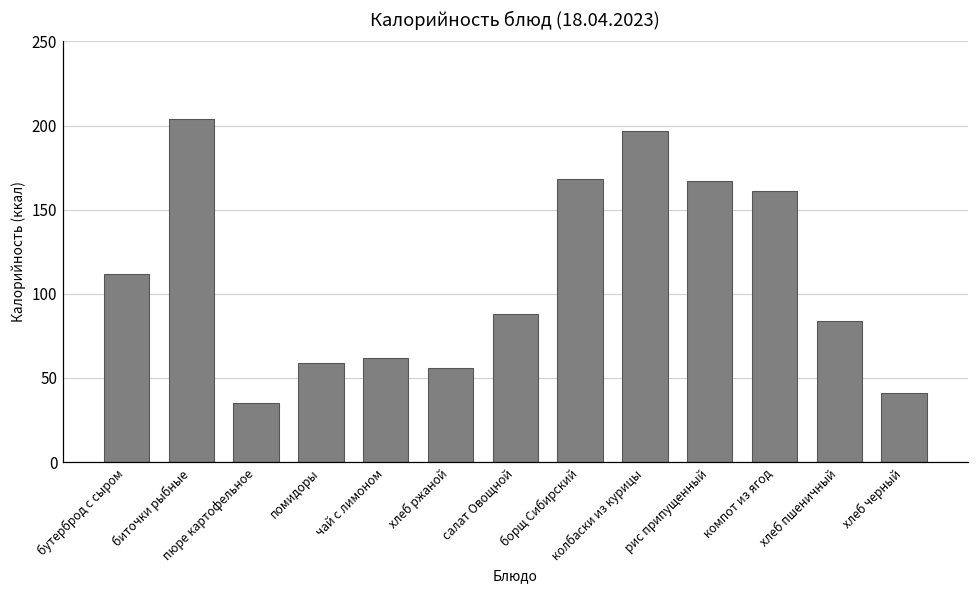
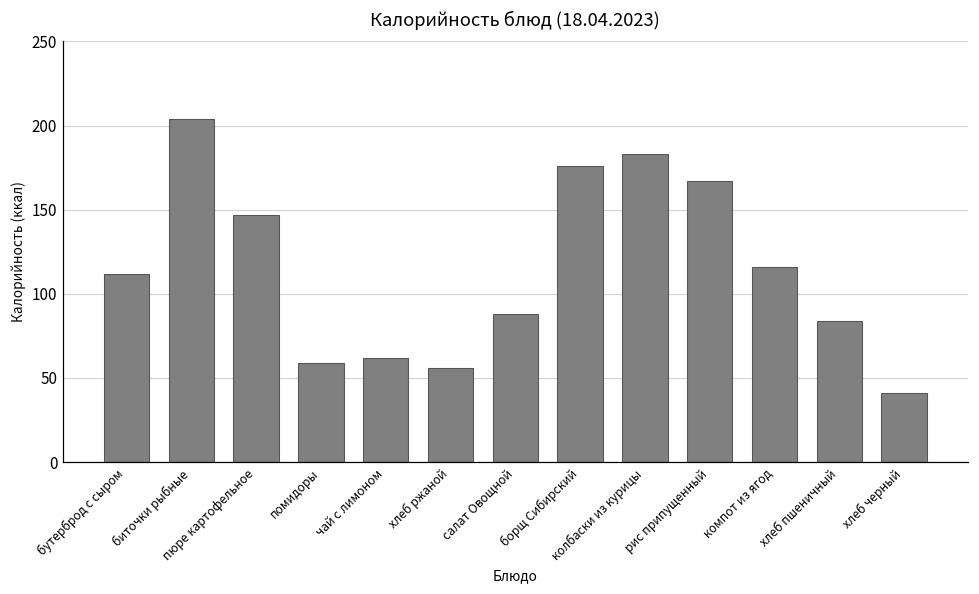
  {
    "бутерброд с сыром": 112,
    "биточки рыбные": 204,
-   "пюре картофельное": 35,
+   "пюре картофельное": 147,
    "помидоры": 59,
    "чай с лимоном": 62,
    "хлеб ржаной": 56,
    "салат Овощной": 88,
-   "борщ Сибирский": 168,
-   "колбаски из курицы": 197,
+   "борщ Сибирский": 176,
+   "колбаски из курицы": 183,
    "рис припущенный": 167,
-   "компот из ягод": 161,
+   "компот из ягод": 116,
    "хлеб пшеничный": 84,
    "хлеб черный": 41
  }
